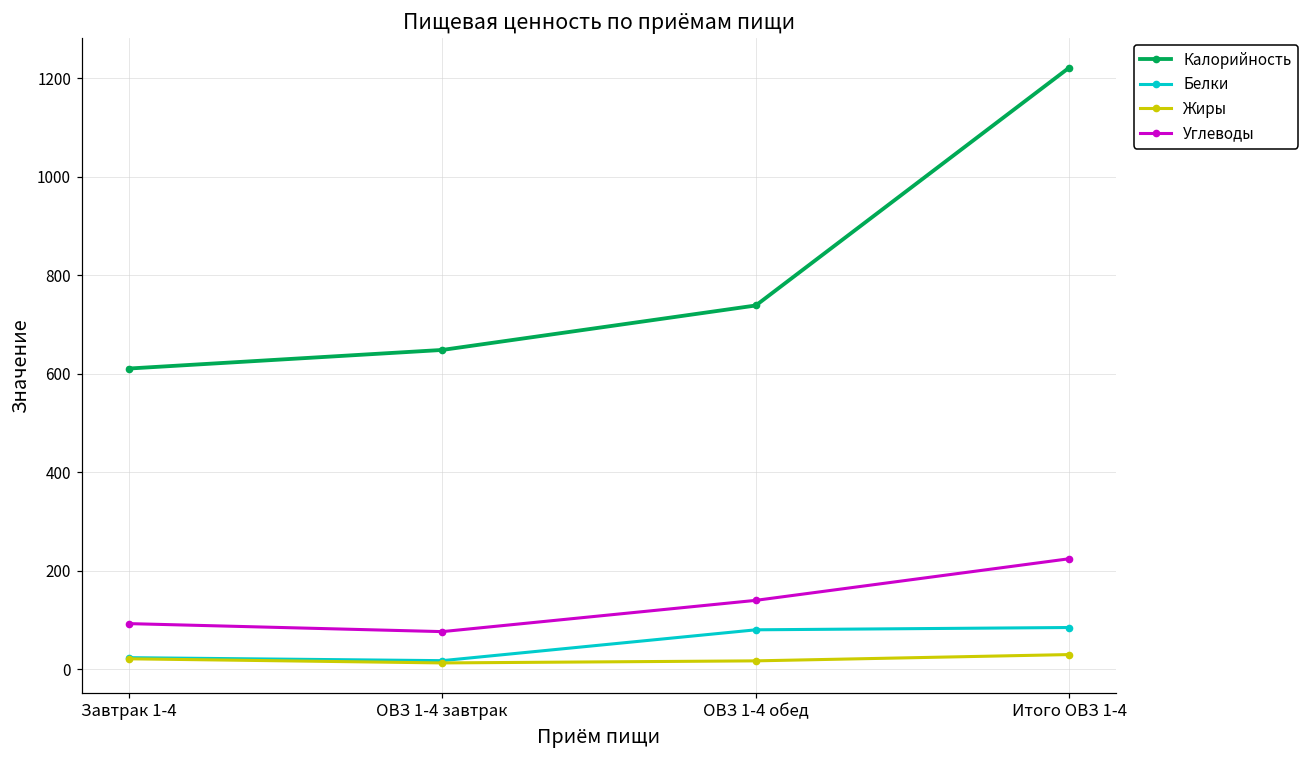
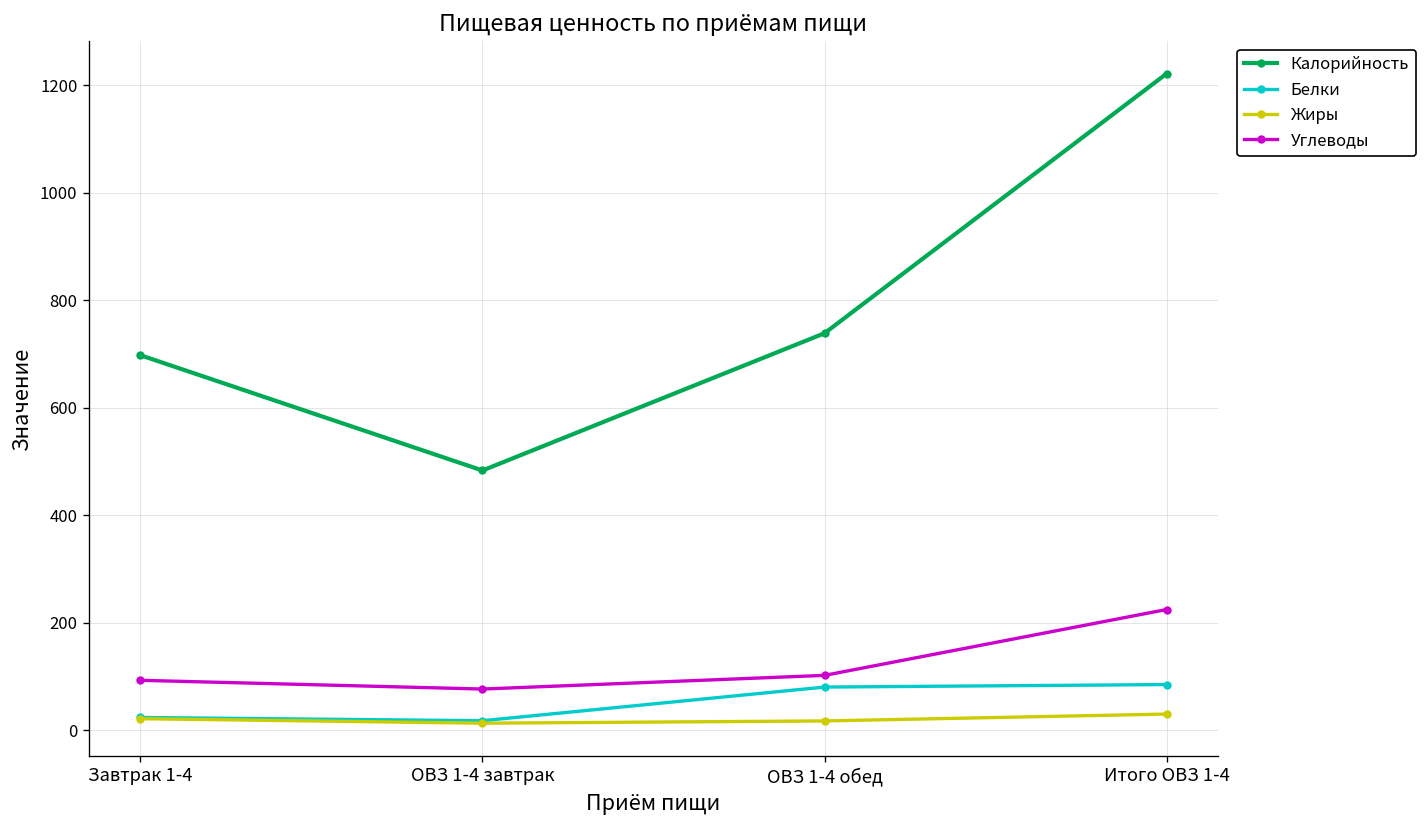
  {
    "Калорийность": {
-     "Завтрак 1-4": 610,
-     "ОВЗ 1-4 завтрак": 650,
+     "Завтрак 1-4": 700,
+     "ОВЗ 1-4 завтрак": 480,
      "ОВЗ 1-4 обед": 740,
      "Итого ОВЗ 1-4": 1220
    },
    "Белки": {
      "ОВЗ 1-4 обед": 80,
      "Итого ОВЗ 1-4": 80
    },
    "Жиры": {
      "ОВЗ 1-4 обед": 20,
      "Итого ОВЗ 1-4": 30
    },
    "Углеводы": {
      "Завтрак 1-4": 90,
      "ОВЗ 1-4 завтрак": 80,
-     "ОВЗ 1-4 обед": 140,
+     "ОВЗ 1-4 обед": 100,
      "Итого ОВЗ 1-4": 220
    }
  }
